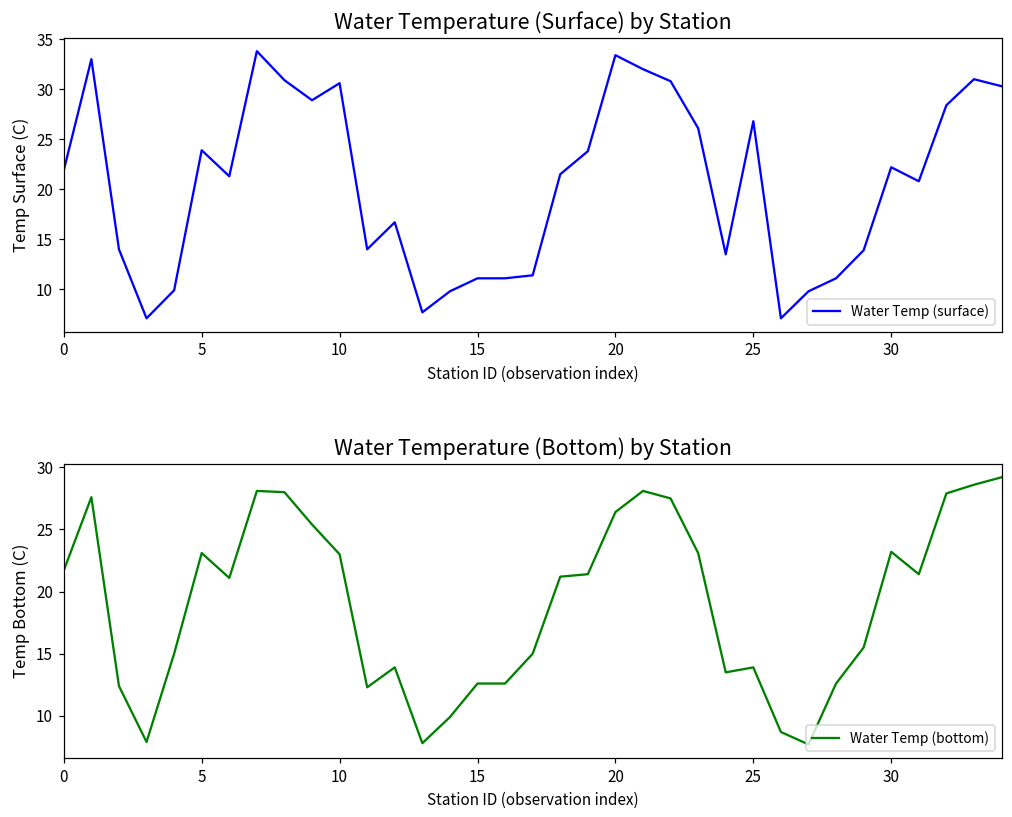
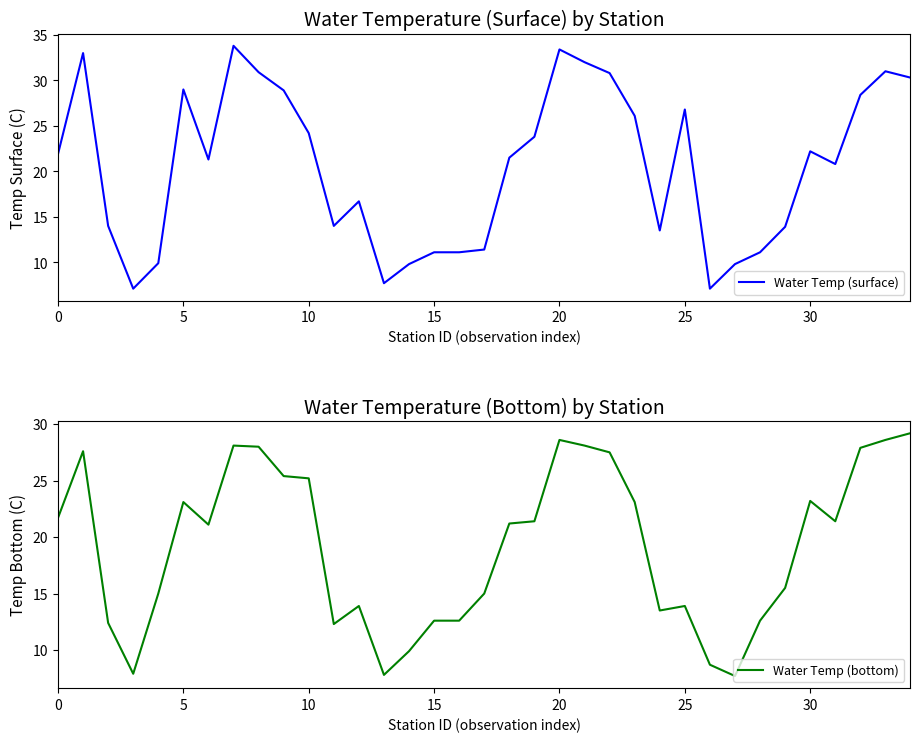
  {
    "Water Temperature (Surface) by Station": {
      "0": 22,
-     "5": 24,
-     "10": 31,
+     "5": 29,
+     "10": 24,
      "15": 11,
      "20": 33,
      "25": 27,
      "30": 22
    },
    "Water Temperature (Bottom) by Station": {
      "0": 21.7,
      "5": 23.1,
-     "10": 23.0,
+     "10": 25.2,
      "15": 12.6,
-     "20": 26.4,
+     "20": 28.6,
      "25": 13.9,
      "30": 23.2
    }
  }
